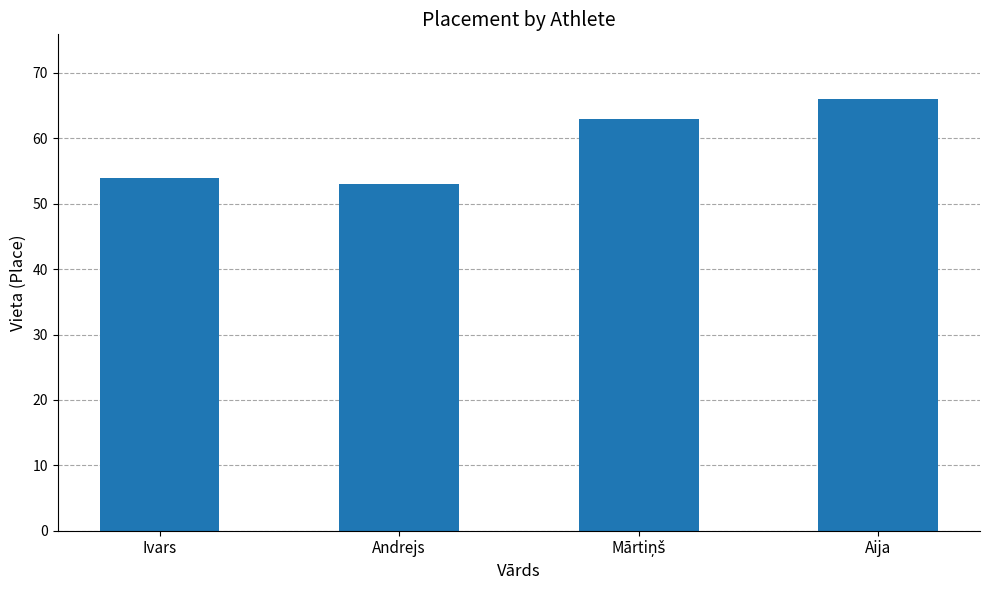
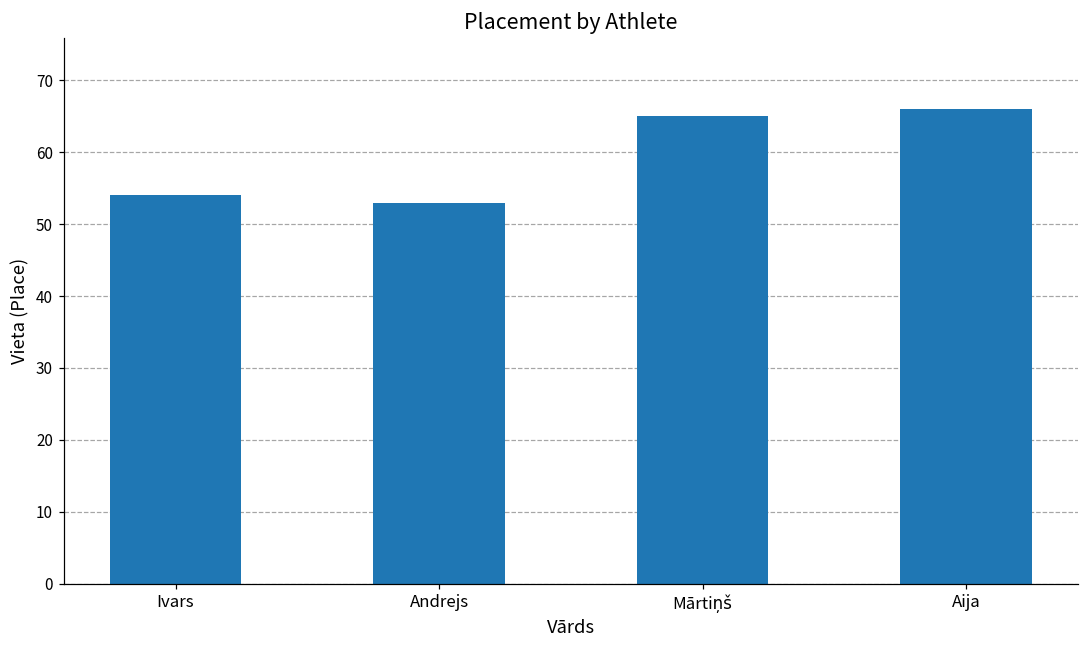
  {
    "Ivars": 54,
    "Andrejs": 53,
-   "Mārtiņš": 63,
+   "Mārtiņš": 65,
    "Aija": 66
  }
